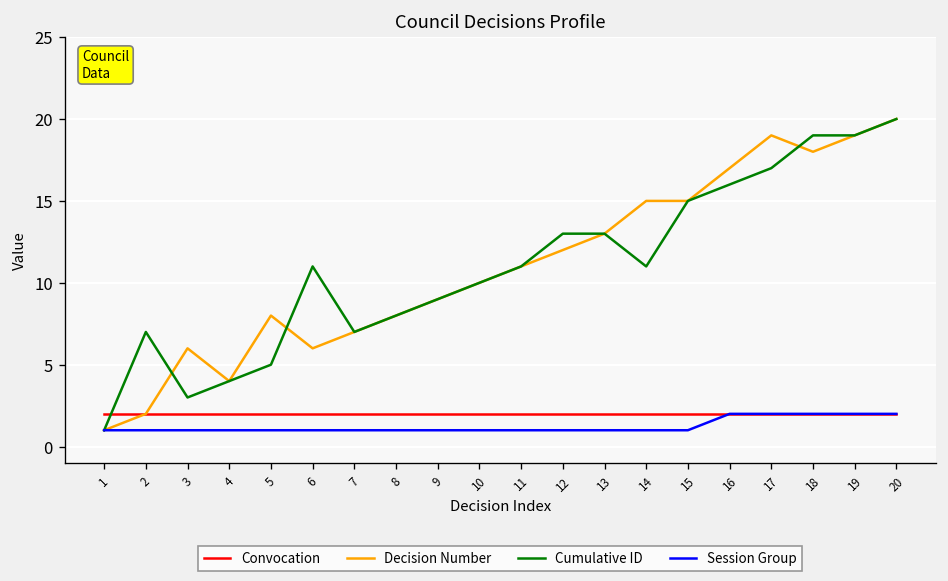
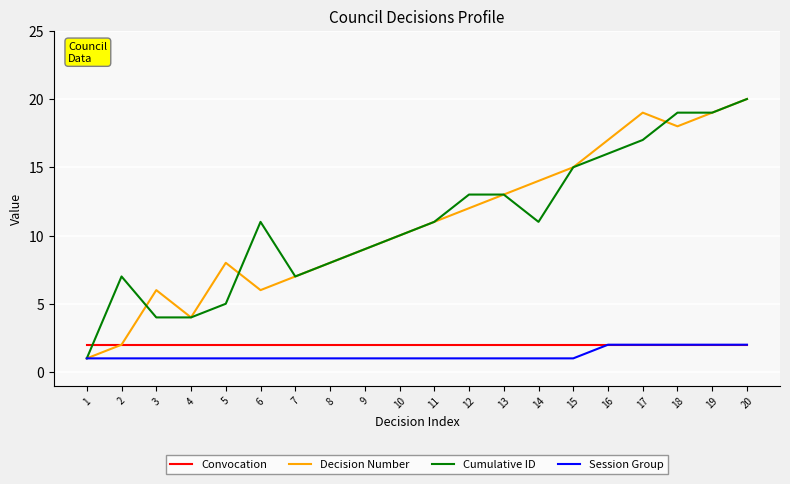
  {
    "Convocation": {
      "1": 2,
      "3": 2,
      "4": 2,
      "5": 2,
      "6": 2,
      "7": 2,
      "8": 2,
      "9": 2,
      "10": 2,
      "11": 2,
      "12": 2,
      "13": 2,
      "14": 2,
      "15": 2
    },
    "Decision Number": {
      "3": 6,
      "5": 8,
      "6": 6,
      "12": 12,
-     "14": 15,
+     "14": 14,
      "16": 17,
      "17": 19,
      "18": 18
    },
    "Cumulative ID": {
      "2": 7,
-     "3": 3,
+     "3": 4,
      "5": 5,
      "6": 11,
      "12": 13,
      "14": 11,
      "16": 16,
      "17": 17,
      "18": 19
    },
    "Session Group": {
      "2": 1,
      "3": 1,
      "4": 1,
      "5": 1,
      "6": 1,
      "7": 1,
      "8": 1,
      "9": 1,
      "10": 1,
      "11": 1,
      "12": 1,
      "13": 1,
      "14": 1,
      "15": 1
    }
  }
